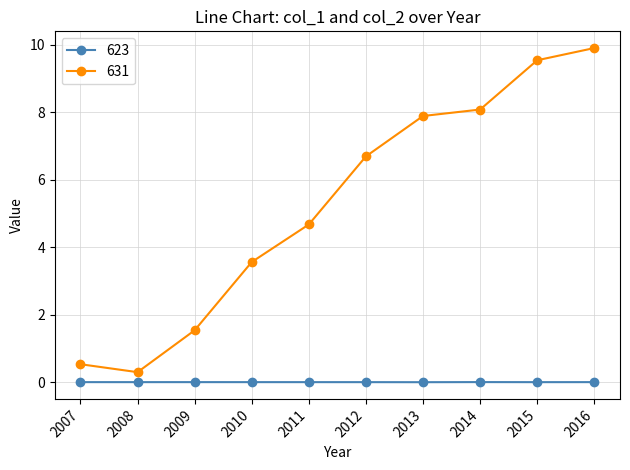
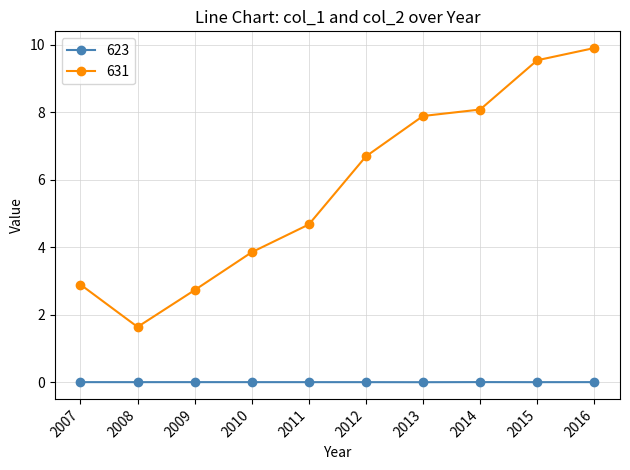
  {
    "623": {
      "2007": 0.0,
      "2008": 0.0,
      "2009": 0.0,
      "2010": 0.0,
      "2011": 0.0,
      "2012": 0.0,
      "2013": 0.0,
      "2014": 0.0,
      "2015": 0.0,
      "2016": 0.0
    },
    "631": {
-     "2007": 0.5,
-     "2008": 0.3,
-     "2009": 1.5,
-     "2010": 3.6,
+     "2007": 2.9,
+     "2008": 1.6,
+     "2009": 2.7,
+     "2010": 3.9,
      "2011": 4.7,
      "2012": 6.7,
      "2013": 7.9,
      "2014": 8.1,
      "2015": 9.5,
      "2016": 9.9
    }
  }
